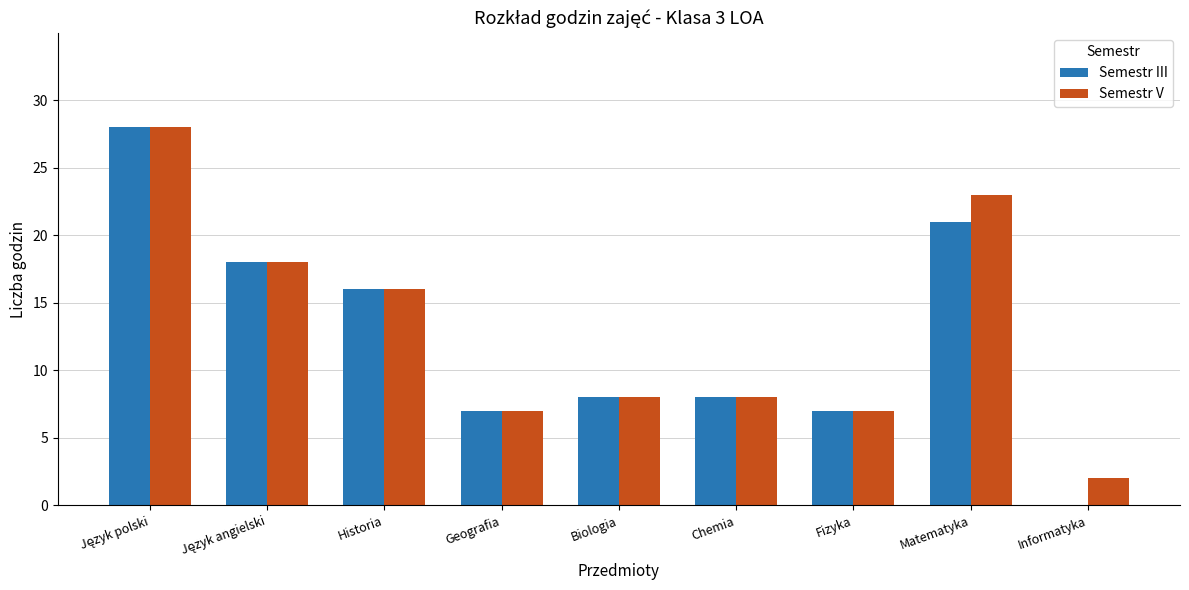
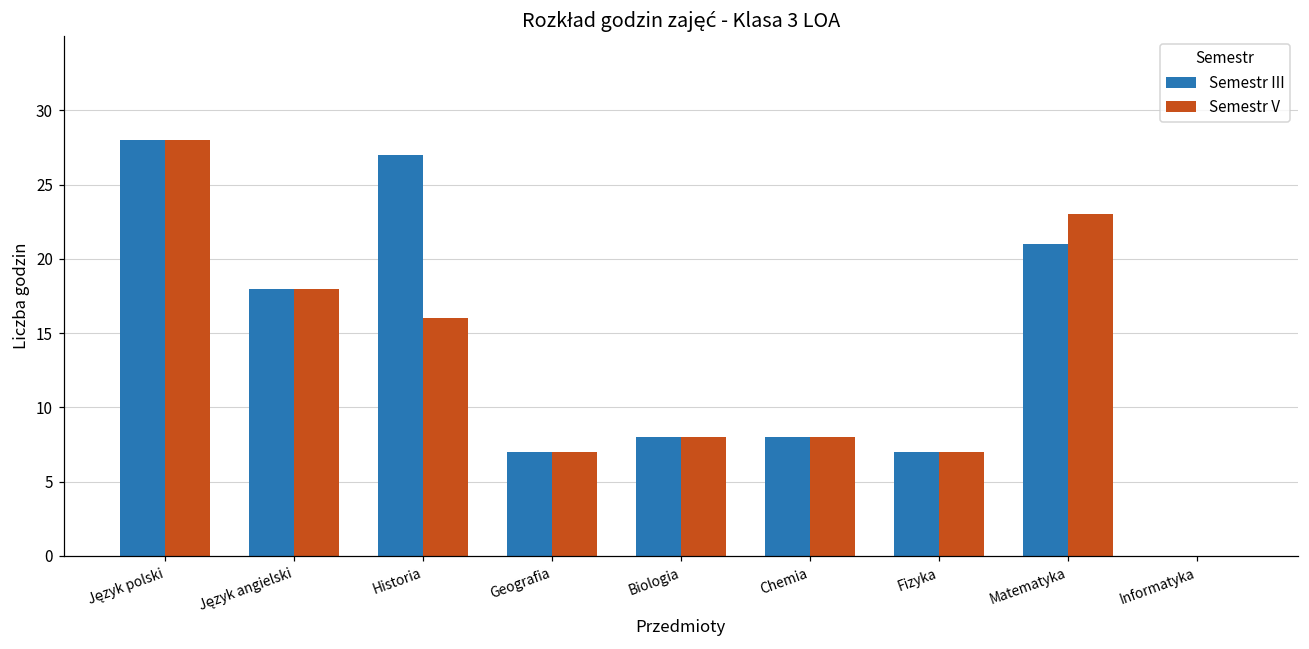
  {
    "Semestr III": {
      "Język polski": 28,
      "Język angielski": 18,
-     "Historia": 16,
+     "Historia": 27,
      "Geografia": 7,
      "Biologia": 8,
      "Chemia": 8,
      "Fizyka": 7,
      "Matematyka": 21,
      "Informatyka": 0
    },
    "Semestr V": {
      "Język polski": 28,
      "Język angielski": 18,
      "Historia": 16,
      "Geografia": 7,
      "Biologia": 8,
      "Chemia": 8,
      "Fizyka": 7,
      "Matematyka": 23,
-     "Informatyka": 2
+     "Informatyka": 0
    }
  }
